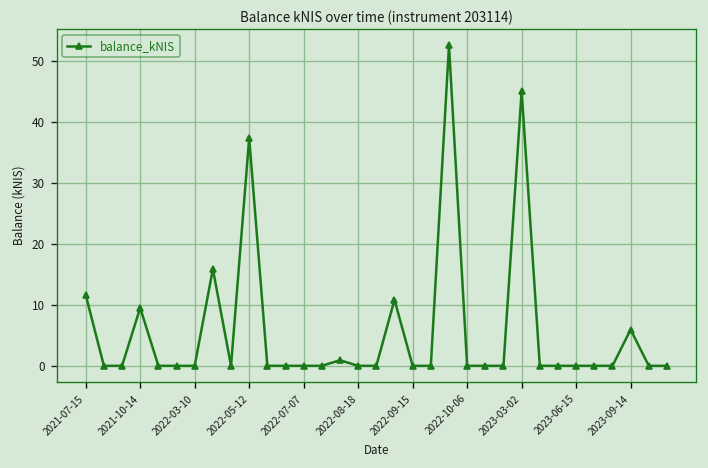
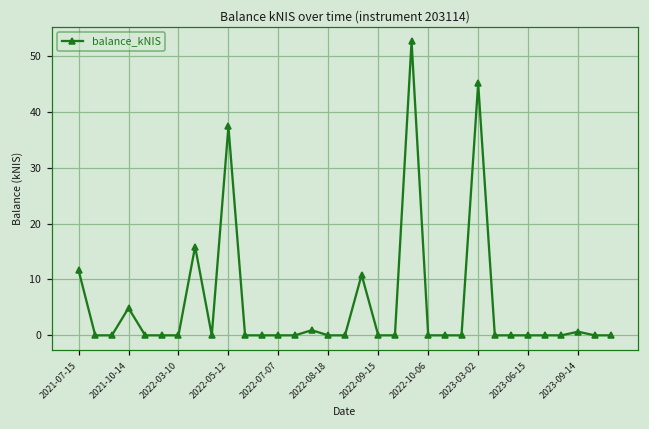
  {
    "2021-07-15": 12,
-   "2021-10-14": 10,
+   "2021-10-14": 5,
    "2022-03-10": 0,
    "2022-05-12": 37,
    "2022-07-07": 0,
    "2022-08-18": 0,
    "2022-09-15": 0,
    "2022-10-06": 0,
    "2023-03-02": 45,
    "2023-06-15": 0,
-   "2023-09-14": 6
+   "2023-09-14": 1
  }
